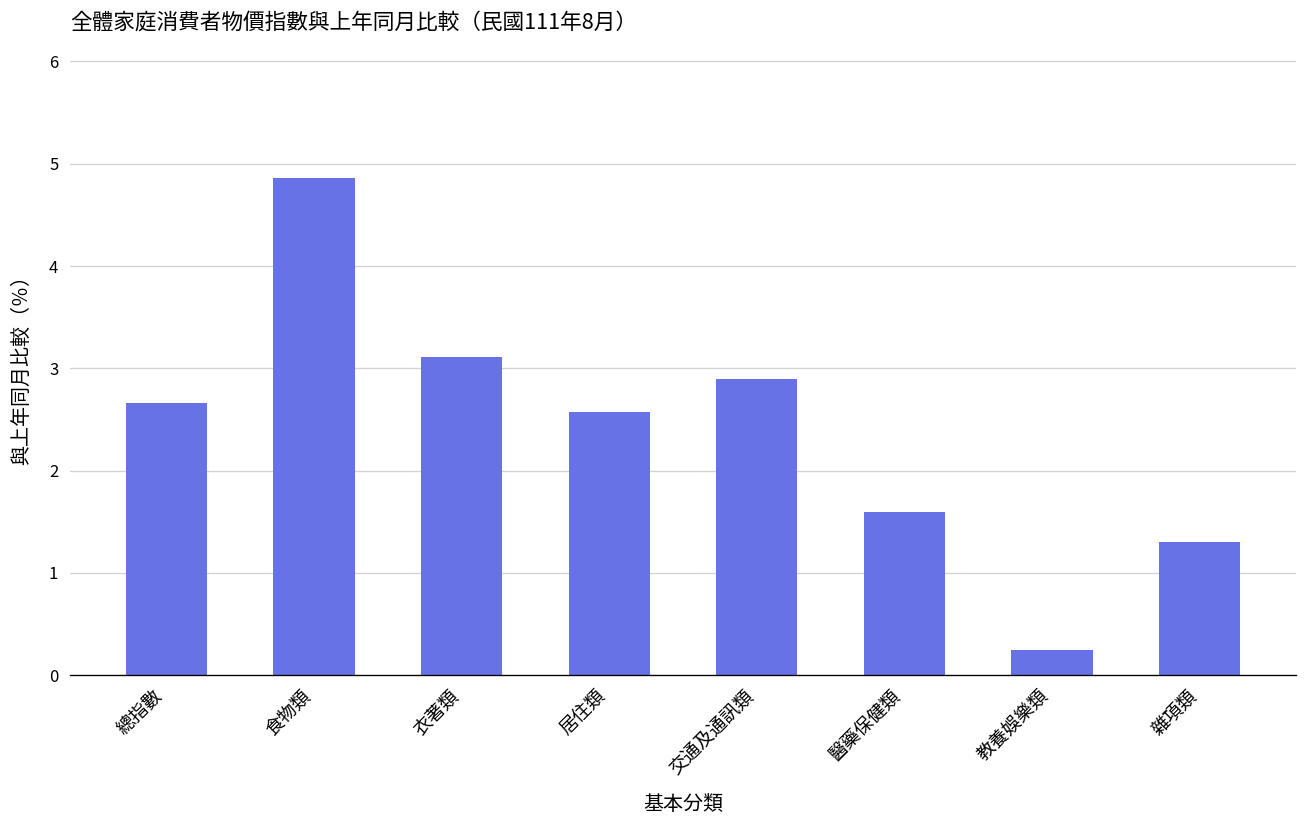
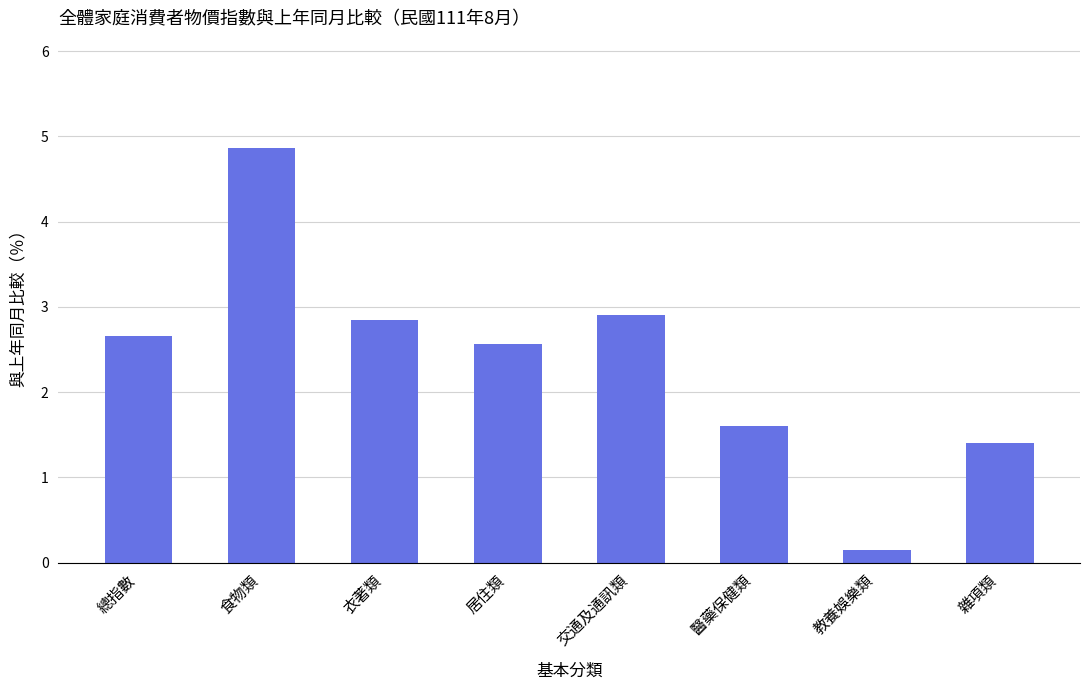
  {
    "總指數": 2.7,
    "食物類": 4.9,
-   "衣著類": 3.1,
+   "衣著類": 2.9,
    "居住類": 2.6,
    "交通及通訊類": 2.9,
    "醫藥保健類": 1.6,
-   "教養娛樂類": 0.3,
-   "雜項類": 1.3
+   "教養娛樂類": 0.2,
+   "雜項類": 1.4
  }
